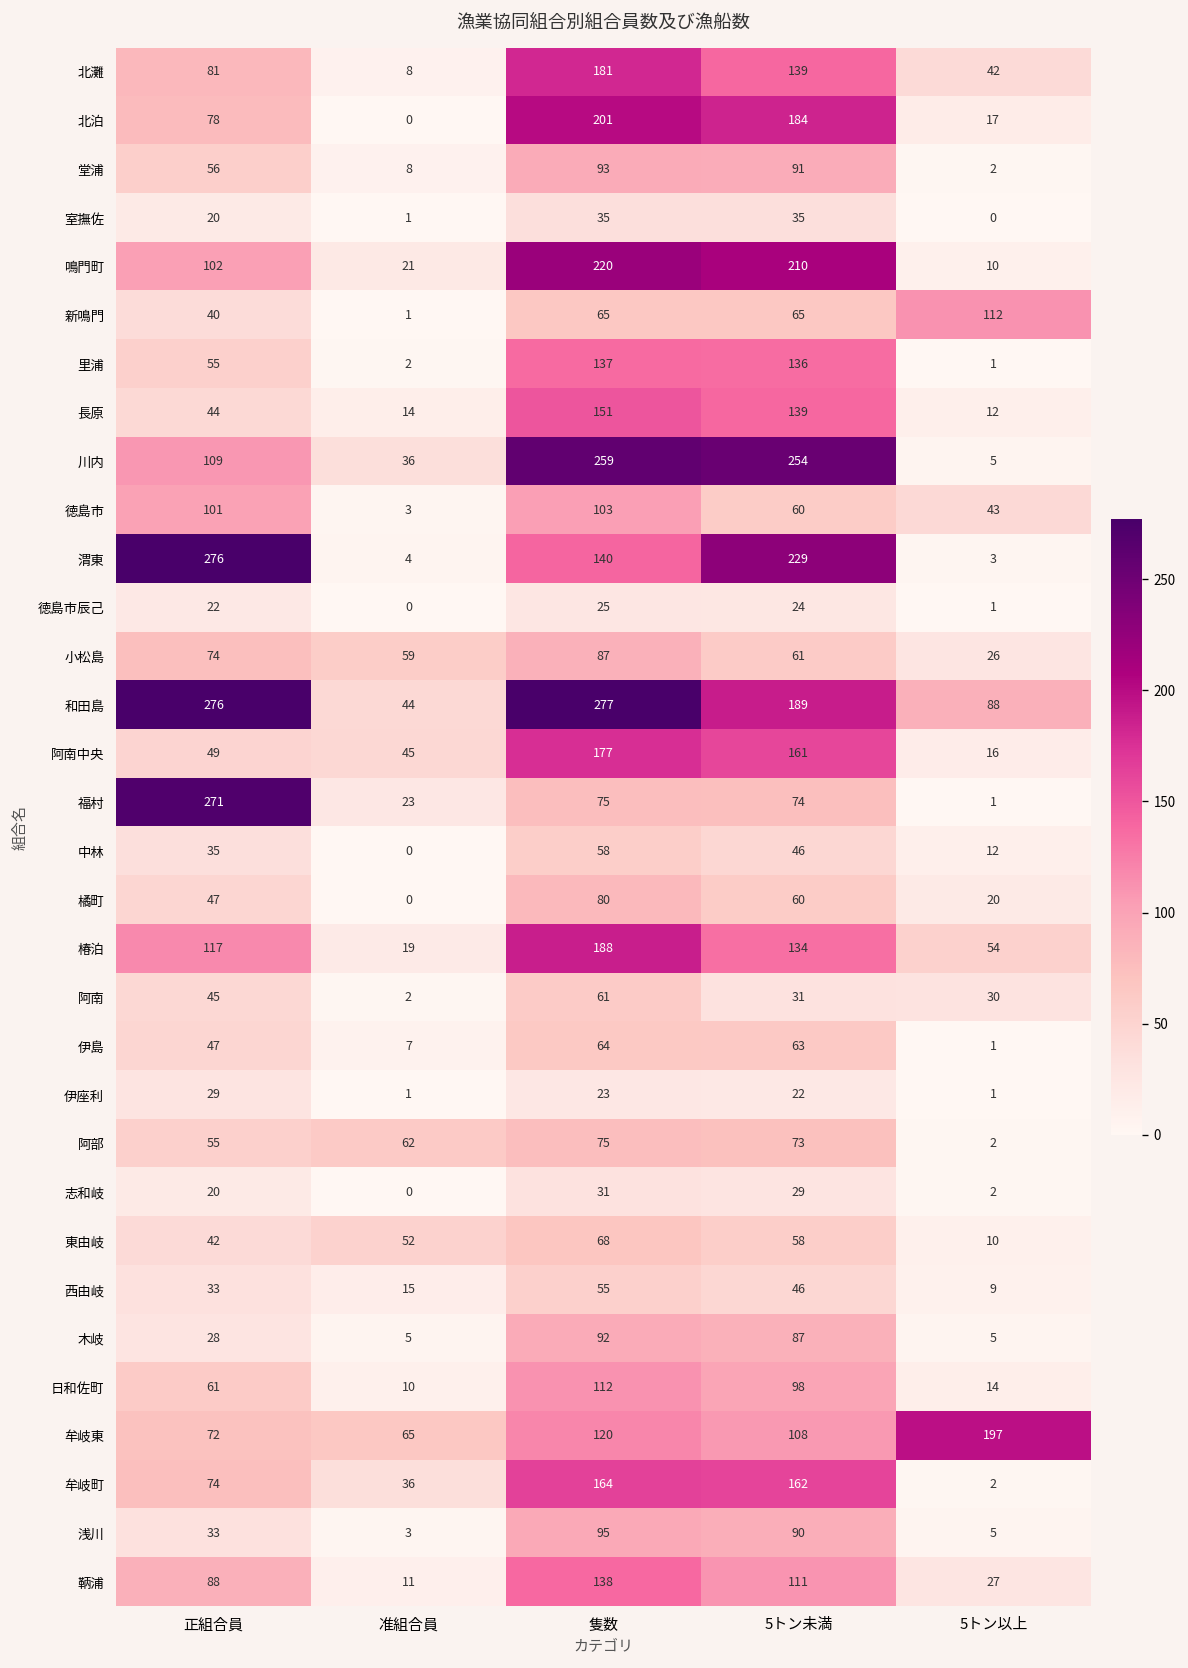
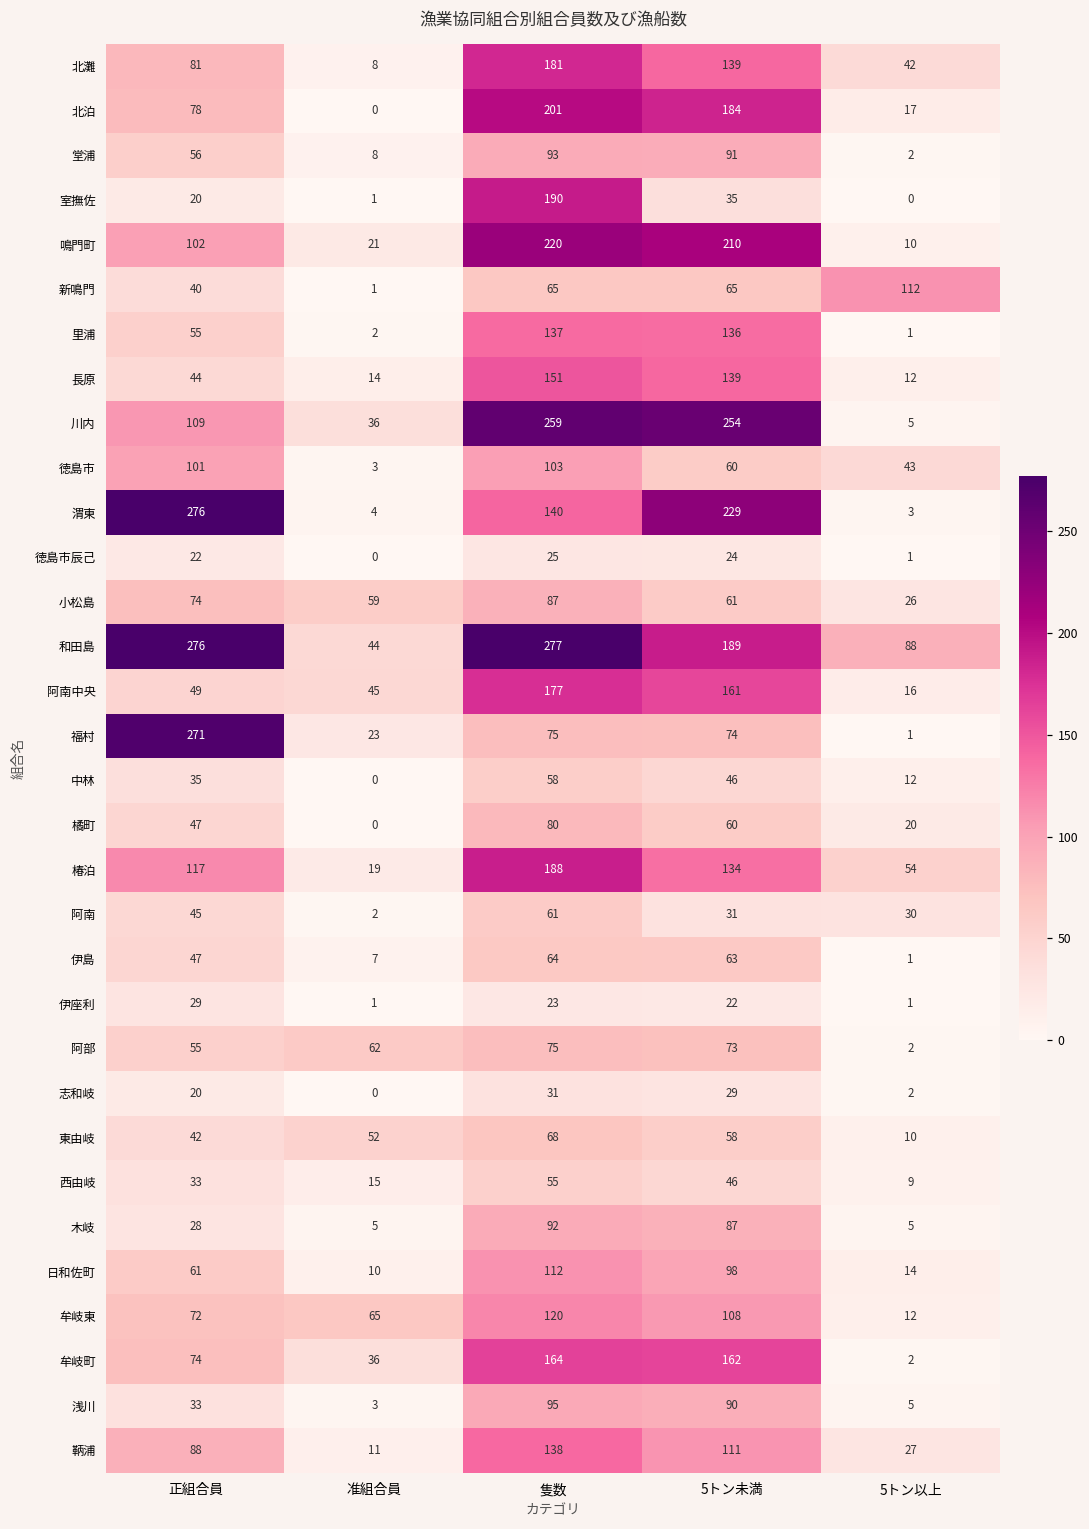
  {
    "北灘": {
      "正組合員": 81,
      "准組合員": 8,
      "隻数": 181,
      "5トン未満": 139,
      "5トン以上": 42
    },
    "北泊": {
      "正組合員": 78,
      "准組合員": 0,
      "隻数": 201,
      "5トン未満": 184,
      "5トン以上": 17
    },
    "堂浦": {
      "正組合員": 56,
      "准組合員": 8,
      "隻数": 93,
      "5トン未満": 91,
      "5トン以上": 2
    },
    "室撫佐": {
      "正組合員": 20,
      "准組合員": 1,
-     "隻数": 35,
+     "隻数": 190,
      "5トン未満": 35,
      "5トン以上": 0
    },
    "鳴門町": {
      "正組合員": 102,
      "准組合員": 21,
      "隻数": 220,
      "5トン未満": 210,
      "5トン以上": 10
    },
    "新鳴門": {
      "正組合員": 40,
      "准組合員": 1,
      "隻数": 65,
      "5トン未満": 65,
      "5トン以上": 112
    },
    "里浦": {
      "正組合員": 55,
      "准組合員": 2,
      "隻数": 137,
      "5トン未満": 136,
      "5トン以上": 1
    },
    "長原": {
      "正組合員": 44,
      "准組合員": 14,
      "隻数": 151,
      "5トン未満": 139,
      "5トン以上": 12
    },
    "川内": {
      "正組合員": 109,
      "准組合員": 36,
      "隻数": 259,
      "5トン未満": 254,
      "5トン以上": 5
    },
    "徳島市": {
      "正組合員": 101,
      "准組合員": 3,
      "隻数": 103,
      "5トン未満": 60,
      "5トン以上": 43
    },
    "渭東": {
      "正組合員": 276,
      "准組合員": 4,
      "隻数": 140,
      "5トン未満": 229,
      "5トン以上": 3
    },
    "徳島市辰己": {
      "正組合員": 22,
      "准組合員": 0,
      "隻数": 25,
      "5トン未満": 24,
      "5トン以上": 1
    },
    "小松島": {
      "正組合員": 74,
      "准組合員": 59,
      "隻数": 87,
      "5トン未満": 61,
      "5トン以上": 26
    },
    "和田島": {
      "正組合員": 276,
      "准組合員": 44,
      "隻数": 277,
      "5トン未満": 189,
      "5トン以上": 88
    },
    "阿南中央": {
      "正組合員": 49,
      "准組合員": 45,
      "隻数": 177,
      "5トン未満": 161,
      "5トン以上": 16
    },
    "福村": {
      "正組合員": 271,
      "准組合員": 23,
      "隻数": 75,
      "5トン未満": 74,
      "5トン以上": 1
    },
    "中林": {
      "正組合員": 35,
      "准組合員": 0,
      "隻数": 58,
      "5トン未満": 46,
      "5トン以上": 12
    },
    "橘町": {
      "正組合員": 47,
      "准組合員": 0,
      "隻数": 80,
      "5トン未満": 60,
      "5トン以上": 20
    },
    "椿泊": {
      "正組合員": 117,
      "准組合員": 19,
      "隻数": 188,
      "5トン未満": 134,
      "5トン以上": 54
    },
    "阿南": {
      "正組合員": 45,
      "准組合員": 2,
      "隻数": 61,
      "5トン未満": 31,
      "5トン以上": 30
    },
    "伊島": {
      "正組合員": 47,
      "准組合員": 7,
      "隻数": 64,
      "5トン未満": 63,
      "5トン以上": 1
    },
    "伊座利": {
      "正組合員": 29,
      "准組合員": 1,
      "隻数": 23,
      "5トン未満": 22,
      "5トン以上": 1
    },
    "阿部": {
      "正組合員": 55,
      "准組合員": 62,
      "隻数": 75,
      "5トン未満": 73,
      "5トン以上": 2
    },
    "志和岐": {
      "正組合員": 20,
      "准組合員": 0,
      "隻数": 31,
      "5トン未満": 29,
      "5トン以上": 2
    },
    "東由岐": {
      "正組合員": 42,
      "准組合員": 52,
      "隻数": 68,
      "5トン未満": 58,
      "5トン以上": 10
    },
    "西由岐": {
      "正組合員": 33,
      "准組合員": 15,
      "隻数": 55,
      "5トン未満": 46,
      "5トン以上": 9
    },
    "木岐": {
      "正組合員": 28,
      "准組合員": 5,
      "隻数": 92,
      "5トン未満": 87,
      "5トン以上": 5
    },
    "日和佐町": {
      "正組合員": 61,
      "准組合員": 10,
      "隻数": 112,
      "5トン未満": 98,
      "5トン以上": 14
    },
    "牟岐東": {
      "正組合員": 72,
      "准組合員": 65,
      "隻数": 120,
      "5トン未満": 108,
-     "5トン以上": 197
+     "5トン以上": 12
    },
    "牟岐町": {
      "正組合員": 74,
      "准組合員": 36,
      "隻数": 164,
      "5トン未満": 162,
      "5トン以上": 2
    },
    "浅川": {
      "正組合員": 33,
      "准組合員": 3,
      "隻数": 95,
      "5トン未満": 90,
      "5トン以上": 5
    },
    "鞆浦": {
      "正組合員": 88,
      "准組合員": 11,
      "隻数": 138,
      "5トン未満": 111,
      "5トン以上": 27
    }
  }
